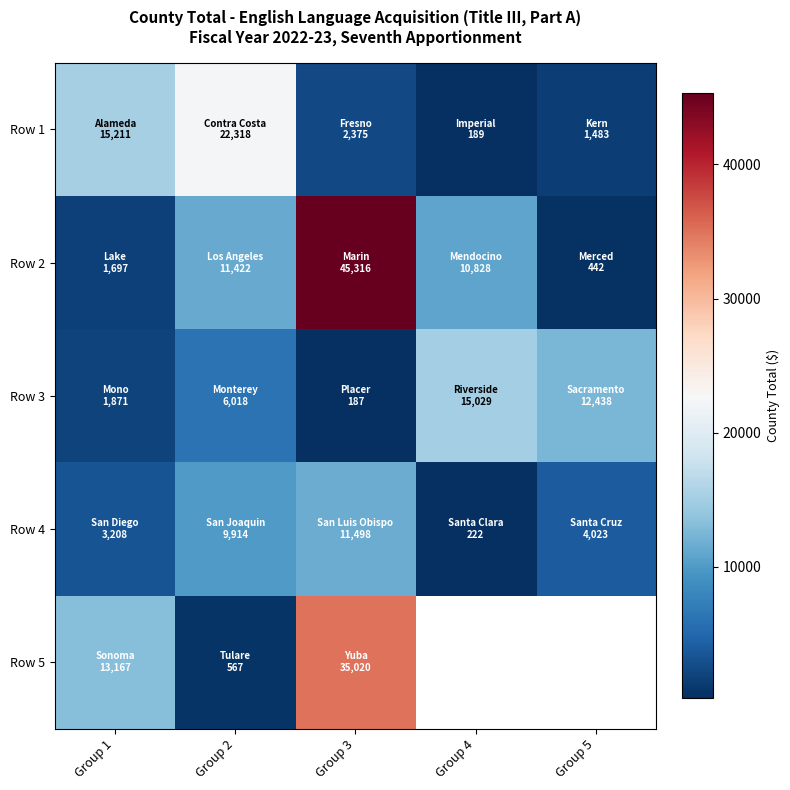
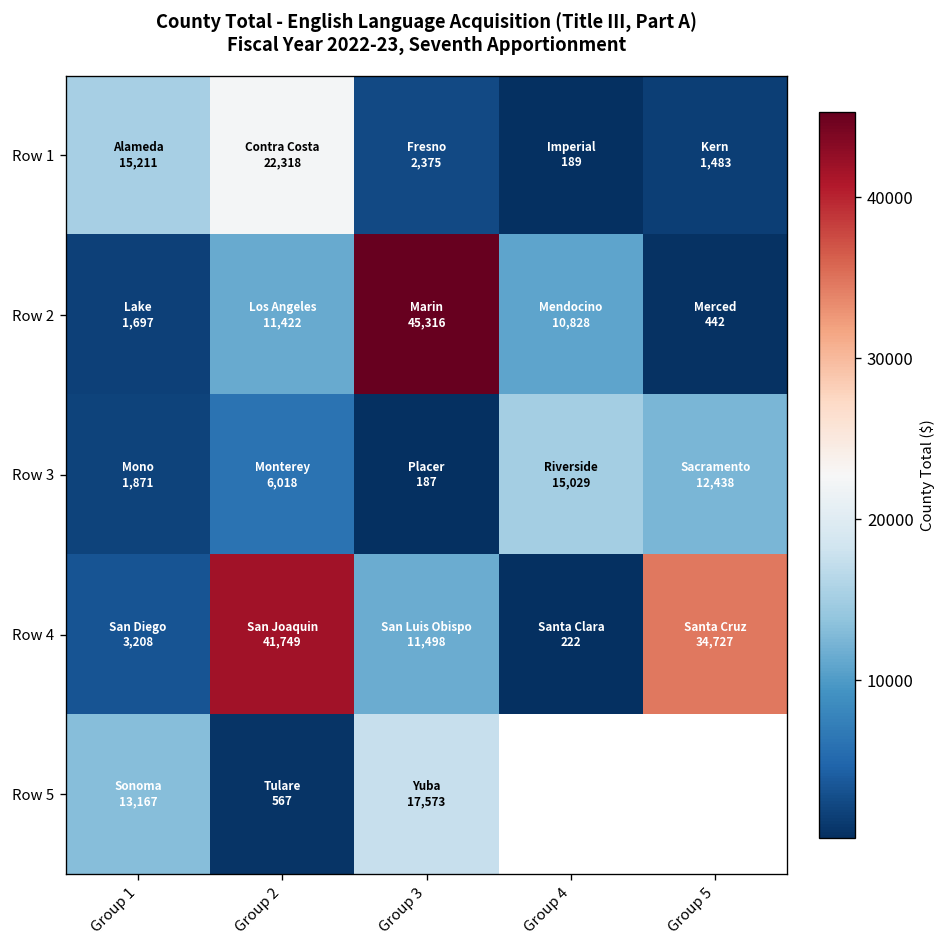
  {
    "Row 1": {
      "Group 1": "15,211",
      "Group 2": "22,318",
      "Group 3": "2,375",
      "Group 4": "189",
      "Group 5": "1,483"
    },
    "Row 2": {
      "Group 1": "1,697",
      "Group 2": "11,422",
      "Group 3": "45,316",
      "Group 4": "10,828",
      "Group 5": "442"
    },
    "Row 3": {
      "Group 1": "1,871",
      "Group 2": "6,018",
      "Group 3": "187",
      "Group 4": "15,029",
      "Group 5": "12,438"
    },
    "Row 4": {
      "Group 1": "3,208",
-     "Group 2": "9,914",
+     "Group 2": "41,749",
      "Group 3": "11,498",
      "Group 4": "222",
-     "Group 5": "4,023"
+     "Group 5": "34,727"
    },
    "Row 5": {
      "Group 1": "13,167",
      "Group 2": "567",
-     "Group 3": "35,020"
+     "Group 3": "17,573"
    }
  }
